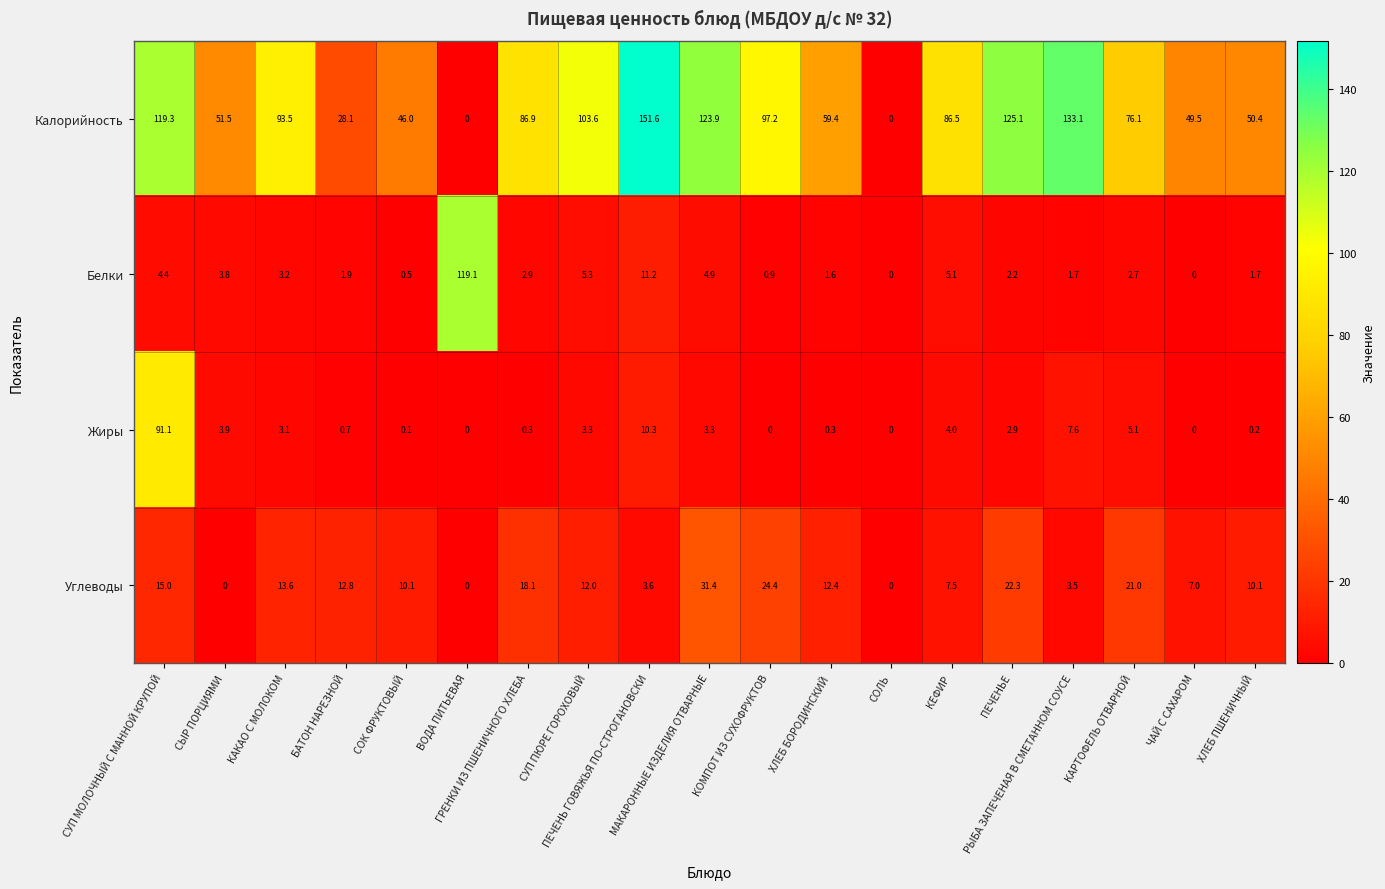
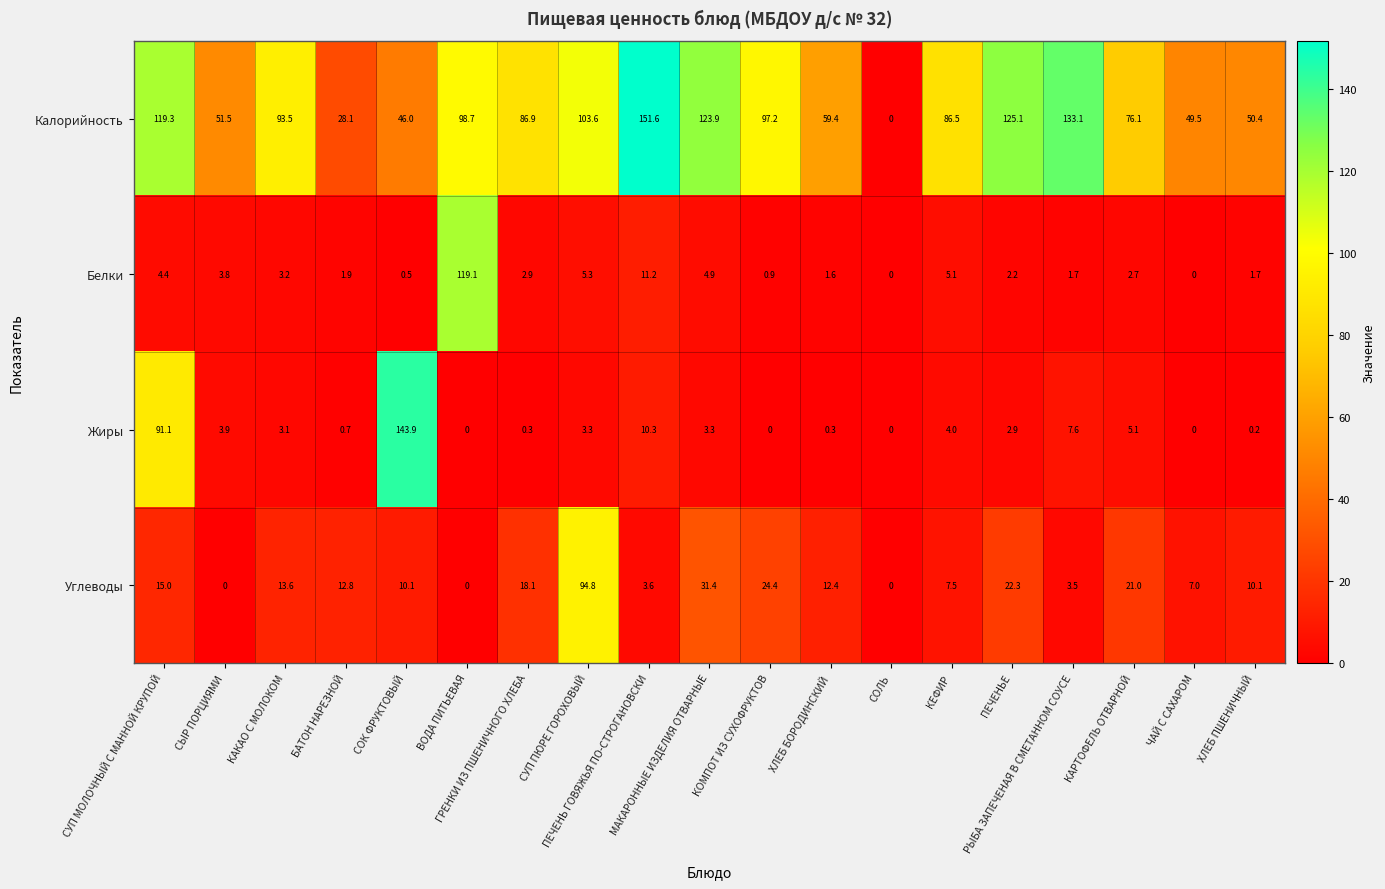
  {
    "Калорийность": {
      "СУП МОЛОЧНЫЙ С МАННОЙ КРУПОЙ": 119.3,
      "СЫР ПОРЦИЯМИ": 51.5,
      "КАКАО С МОЛОКОМ": 93.5,
      "БАТОН НАРЕЗНОЙ": 28.1,
      "СОК ФРУКТОВЫЙ": 46.0,
-     "ВОДА ПИТЬЕВАЯ": 0,
+     "ВОДА ПИТЬЕВАЯ": 98.7,
      "ГРЕНКИ ИЗ ПШЕНИЧНОГО ХЛЕБА": 86.9,
      "СУП ПЮРЕ ГОРОХОВЫЙ": 103.6,
      "ПЕЧЕНЬ ГОВЯЖЬЯ ПО-СТРОГАНОВСКИ": 151.6,
      "МАКАРОННЫЕ ИЗДЕЛИЯ ОТВАРНЫЕ": 123.9,
      "КОМПОТ ИЗ СУХОФРУКТОВ": 97.2,
      "ХЛЕБ БОРОДИНСКИЙ": 59.4,
      "СОЛЬ": 0,
      "КЕФИР": 86.5,
      "ПЕЧЕНЬЕ": 125.1,
      "РЫБА ЗАПЕЧЕНАЯ В СМЕТАННОМ СОУСЕ": 133.1,
      "КАРТОФЕЛЬ ОТВАРНОЙ": 76.1,
      "ЧАЙ С САХАРОМ": 49.5,
      "ХЛЕБ ПШЕНИЧНЫЙ": 50.4
    },
    "Белки": {
      "СУП МОЛОЧНЫЙ С МАННОЙ КРУПОЙ": 4.4,
      "СЫР ПОРЦИЯМИ": 3.8,
      "КАКАО С МОЛОКОМ": 3.2,
      "БАТОН НАРЕЗНОЙ": 1.9,
      "СОК ФРУКТОВЫЙ": 0.5,
      "ВОДА ПИТЬЕВАЯ": 119.1,
      "ГРЕНКИ ИЗ ПШЕНИЧНОГО ХЛЕБА": 2.9,
      "СУП ПЮРЕ ГОРОХОВЫЙ": 5.3,
      "ПЕЧЕНЬ ГОВЯЖЬЯ ПО-СТРОГАНОВСКИ": 11.2,
      "МАКАРОННЫЕ ИЗДЕЛИЯ ОТВАРНЫЕ": 4.9,
      "КОМПОТ ИЗ СУХОФРУКТОВ": 0.9,
      "ХЛЕБ БОРОДИНСКИЙ": 1.6,
      "СОЛЬ": 0,
      "КЕФИР": 5.1,
      "ПЕЧЕНЬЕ": 2.2,
      "РЫБА ЗАПЕЧЕНАЯ В СМЕТАННОМ СОУСЕ": 1.7,
      "КАРТОФЕЛЬ ОТВАРНОЙ": 2.7,
      "ЧАЙ С САХАРОМ": 0,
      "ХЛЕБ ПШЕНИЧНЫЙ": 1.7
    },
    "Жиры": {
      "СУП МОЛОЧНЫЙ С МАННОЙ КРУПОЙ": 91.1,
      "СЫР ПОРЦИЯМИ": 3.9,
      "КАКАО С МОЛОКОМ": 3.1,
      "БАТОН НАРЕЗНОЙ": 0.7,
-     "СОК ФРУКТОВЫЙ": 0.1,
+     "СОК ФРУКТОВЫЙ": 143.9,
      "ВОДА ПИТЬЕВАЯ": 0,
      "ГРЕНКИ ИЗ ПШЕНИЧНОГО ХЛЕБА": 0.3,
      "СУП ПЮРЕ ГОРОХОВЫЙ": 3.3,
      "ПЕЧЕНЬ ГОВЯЖЬЯ ПО-СТРОГАНОВСКИ": 10.3,
      "МАКАРОННЫЕ ИЗДЕЛИЯ ОТВАРНЫЕ": 3.3,
      "КОМПОТ ИЗ СУХОФРУКТОВ": 0,
      "ХЛЕБ БОРОДИНСКИЙ": 0.3,
      "СОЛЬ": 0,
      "КЕФИР": 4.0,
      "ПЕЧЕНЬЕ": 2.9,
      "РЫБА ЗАПЕЧЕНАЯ В СМЕТАННОМ СОУСЕ": 7.6,
      "КАРТОФЕЛЬ ОТВАРНОЙ": 5.1,
      "ЧАЙ С САХАРОМ": 0,
      "ХЛЕБ ПШЕНИЧНЫЙ": 0.2
    },
    "Углеводы": {
      "СУП МОЛОЧНЫЙ С МАННОЙ КРУПОЙ": 15.0,
      "СЫР ПОРЦИЯМИ": 0,
      "КАКАО С МОЛОКОМ": 13.6,
      "БАТОН НАРЕЗНОЙ": 12.8,
      "СОК ФРУКТОВЫЙ": 10.1,
      "ВОДА ПИТЬЕВАЯ": 0,
      "ГРЕНКИ ИЗ ПШЕНИЧНОГО ХЛЕБА": 18.1,
-     "СУП ПЮРЕ ГОРОХОВЫЙ": 12.0,
+     "СУП ПЮРЕ ГОРОХОВЫЙ": 94.8,
      "ПЕЧЕНЬ ГОВЯЖЬЯ ПО-СТРОГАНОВСКИ": 3.6,
      "МАКАРОННЫЕ ИЗДЕЛИЯ ОТВАРНЫЕ": 31.4,
      "КОМПОТ ИЗ СУХОФРУКТОВ": 24.4,
      "ХЛЕБ БОРОДИНСКИЙ": 12.4,
      "СОЛЬ": 0,
      "КЕФИР": 7.5,
      "ПЕЧЕНЬЕ": 22.3,
      "РЫБА ЗАПЕЧЕНАЯ В СМЕТАННОМ СОУСЕ": 3.5,
      "КАРТОФЕЛЬ ОТВАРНОЙ": 21.0,
      "ЧАЙ С САХАРОМ": 7.0,
      "ХЛЕБ ПШЕНИЧНЫЙ": 10.1
    }
  }
